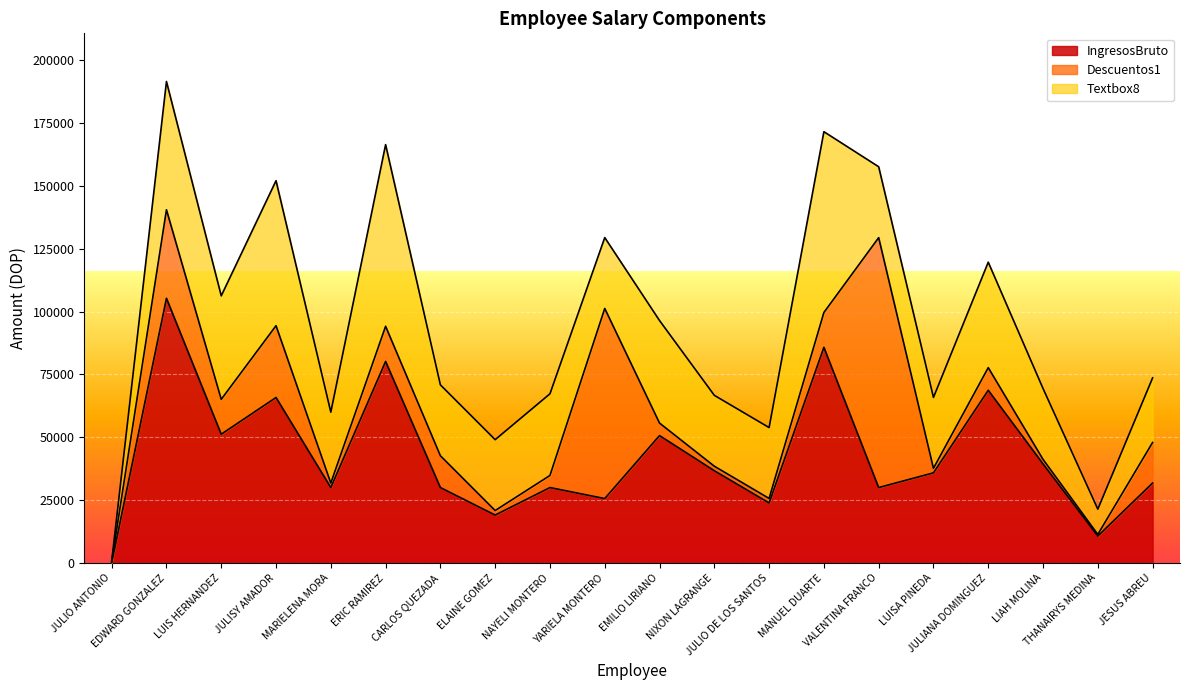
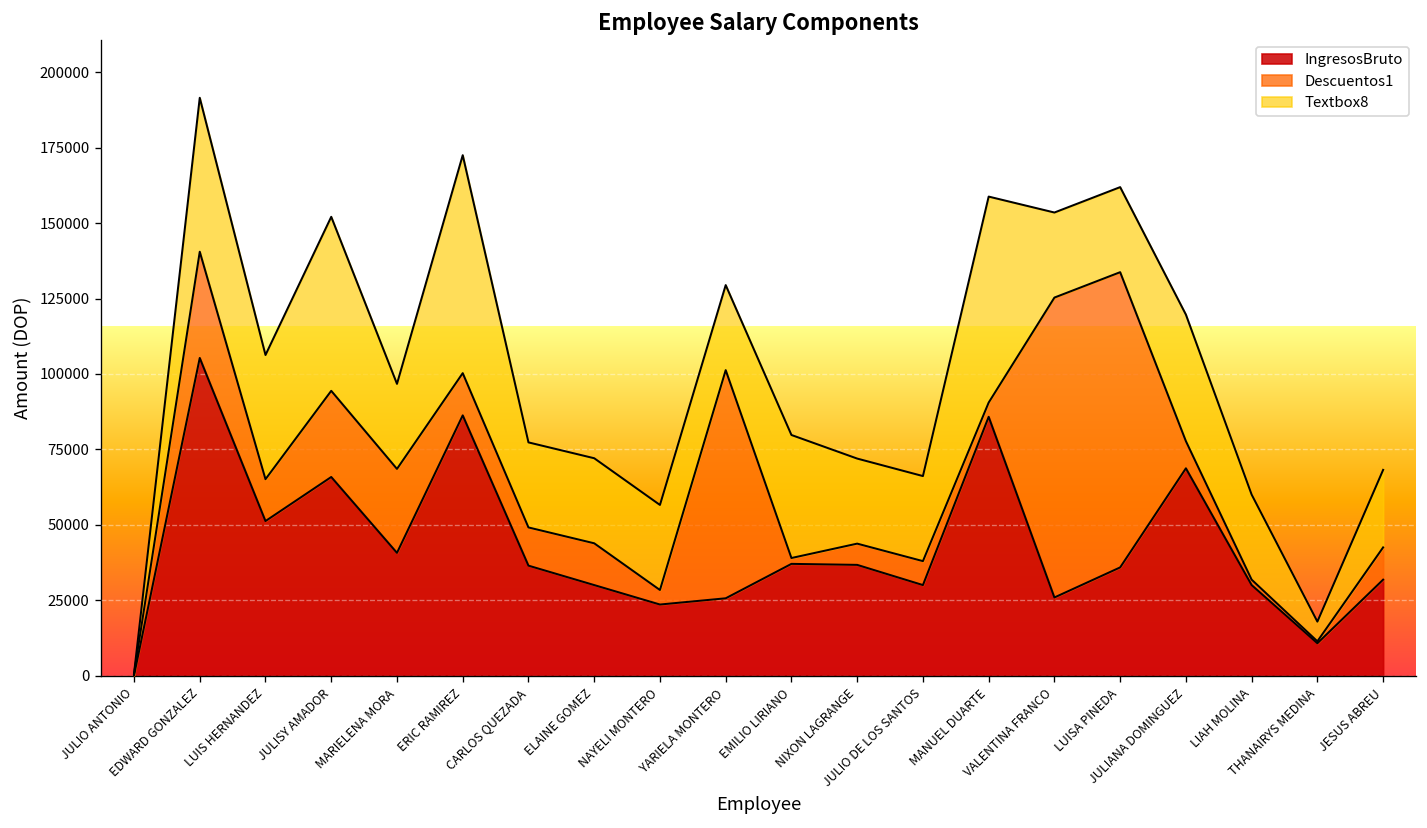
  {
    "IngresosBruto": {
      "EDWARD GONZALEZ": 105000,
      "LUIS HERNANDEZ": 51000,
      "JULISY AMADOR": 66000,
-     "MARIELENA MORA": 30000,
-     "ERIC RAMIREZ": 80000,
-     "CARLOS QUEZADA": 30000,
-     "ELAINE GOMEZ": 19000,
-     "NAYELI MONTERO": 30000,
+     "MARIELENA MORA": 41000,
+     "ERIC RAMIREZ": 86000,
+     "CARLOS QUEZADA": 36000,
+     "ELAINE GOMEZ": 30000,
+     "NAYELI MONTERO": 24000,
      "YARIELA MONTERO": 26000,
-     "EMILIO LIRIANO": 51000,
+     "EMILIO LIRIANO": 37000,
      "NIXON LAGRANGE": 37000,
-     "JULIO DE LOS SANTOS": 24000,
+     "JULIO DE LOS SANTOS": 30000,
      "MANUEL DUARTE": 86000,
-     "VALENTINA FRANCO": 30000,
+     "VALENTINA FRANCO": 26000,
      "LUISA PINEDA": 36000,
      "JULIANA DOMINGUEZ": 69000,
-     "LIAH MOLINA": 39000,
+     "LIAH MOLINA": 30000,
      "JESUS ABREU": 32000
    },
    "Descuentos1": {
      "EDWARD GONZALEZ": 35000,
      "LUIS HERNANDEZ": 14000,
      "JULISY AMADOR": 29000,
-     "MARIELENA MORA": 2000,
+     "MARIELENA MORA": 28000,
      "ERIC RAMIREZ": 14000,
      "CARLOS QUEZADA": 13000,
-     "ELAINE GOMEZ": 2000,
+     "ELAINE GOMEZ": 14000,
      "NAYELI MONTERO": 5000,
      "YARIELA MONTERO": 76000,
-     "EMILIO LIRIANO": 5000,
-     "NIXON LAGRANGE": 2000,
-     "JULIO DE LOS SANTOS": 2000,
-     "MANUEL DUARTE": 14000,
+     "EMILIO LIRIANO": 2000,
+     "NIXON LAGRANGE": 7000,
+     "JULIO DE LOS SANTOS": 8000,
+     "MANUEL DUARTE": 5000,
      "VALENTINA FRANCO": 99000,
-     "LUISA PINEDA": 2000,
+     "LUISA PINEDA": 98000,
      "JULIANA DOMINGUEZ": 9000,
      "LIAH MOLINA": 2000,
-     "JESUS ABREU": 16000
+     "JESUS ABREU": 11000
    },
    "Textbox8": {
      "EDWARD GONZALEZ": 51000,
      "LUIS HERNANDEZ": 41000,
      "JULISY AMADOR": 58000,
      "MARIELENA MORA": 28000,
      "ERIC RAMIREZ": 72000,
      "CARLOS QUEZADA": 28000,
      "ELAINE GOMEZ": 28000,
-     "NAYELI MONTERO": 33000,
+     "NAYELI MONTERO": 28000,
      "YARIELA MONTERO": 28000,
      "EMILIO LIRIANO": 41000,
      "NIXON LAGRANGE": 28000,
      "JULIO DE LOS SANTOS": 28000,
-     "MANUEL DUARTE": 72000,
+     "MANUEL DUARTE": 68000,
      "VALENTINA FRANCO": 28000,
      "LUISA PINEDA": 28000,
      "JULIANA DOMINGUEZ": 42000,
      "LIAH MOLINA": 28000,
-     "THANAIRYS MEDINA": 10000,
+     "THANAIRYS MEDINA": 7000,
      "JESUS ABREU": 26000
    }
  }
